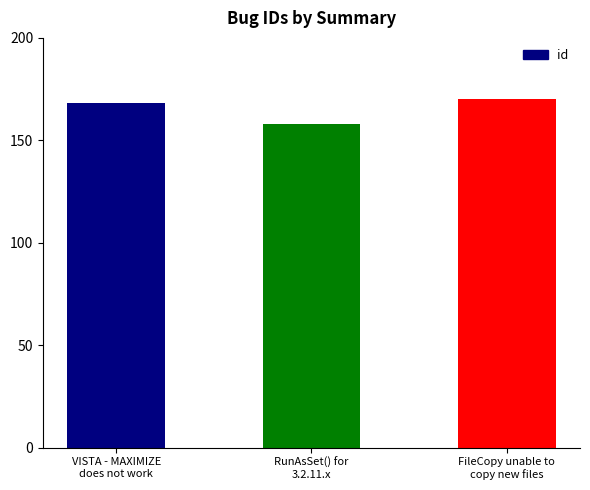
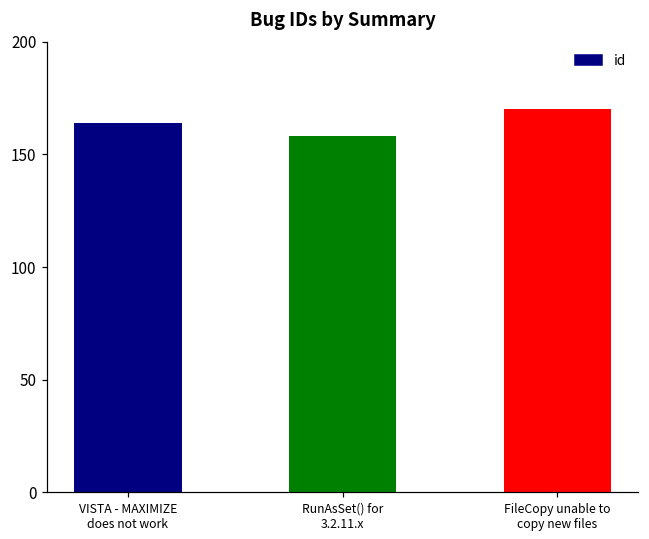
  {
-   "VISTA - MAXIMIZE does not work": 168,
+   "VISTA - MAXIMIZE does not work": 164,
    "RunAsSet() for 3.2.11.x": 158,
    "FileCopy unable to copy new files": 170
  }
